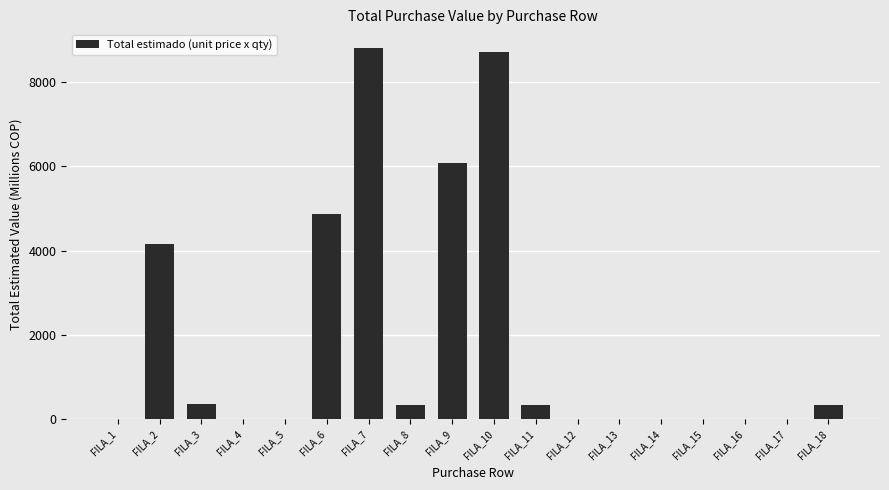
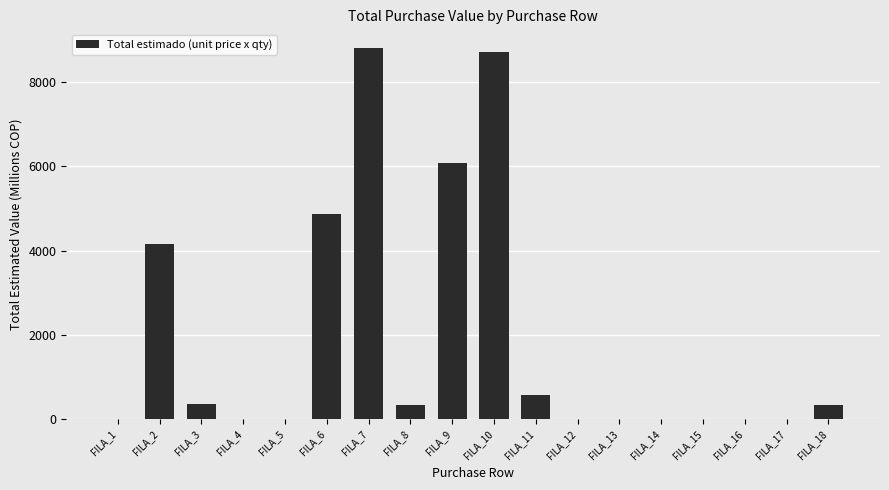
  {
    "FILA_2": 4200,
    "FILA_3": 400,
    "FILA_6": 4900,
    "FILA_7": 8800,
    "FILA_8": 300,
    "FILA_9": 6100,
    "FILA_10": 8700,
-   "FILA_11": 300,
+   "FILA_11": 600,
    "FILA_18": 300
  }
